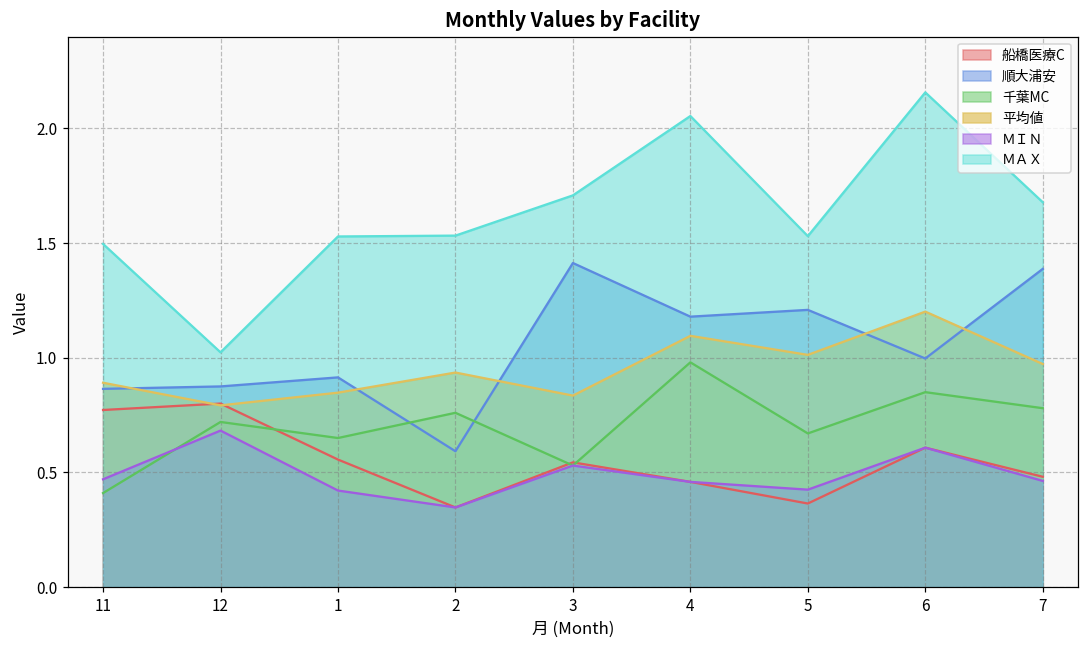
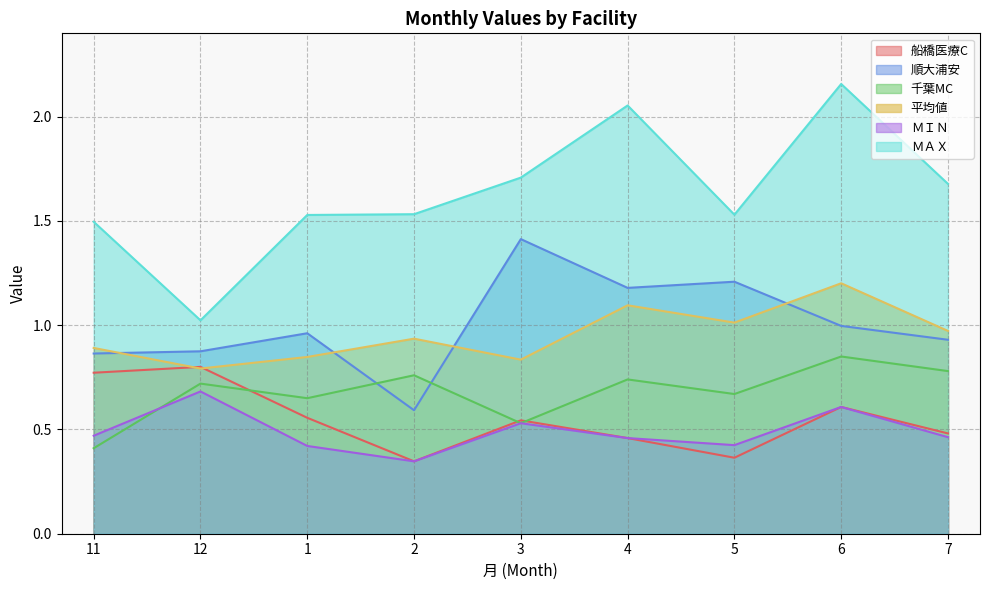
  {
    "船橋医療C": {
      "11": 0.77,
      "1": 0.56,
      "3": 0.54,
      "5": 0.36,
      "7": 0.48
    },
    "順大浦安": {
      "11": 0.86,
      "12": 0.87,
-     "1": 0.91,
+     "1": 0.96,
      "2": 0.59,
      "3": 1.41,
      "4": 1.18,
      "5": 1.21,
      "6": 1.00,
-     "7": 1.39
+     "7": 0.93
    },
    "千葉MC": {
      "11": 0.41,
      "12": 0.72,
      "1": 0.65,
      "2": 0.76,
-     "4": 0.98,
+     "4": 0.74,
      "5": 0.67,
      "6": 0.85,
      "7": 0.78
    },
    "平均値": {
      "11": 0.89,
      "1": 0.85,
      "2": 0.94,
      "3": 0.83,
      "4": 1.10,
      "5": 1.01,
      "6": 1.20,
      "7": 0.97
    },
    "ＭＩＮ": {
      "11": 0.47,
      "12": 0.68,
      "1": 0.42,
      "5": 0.42,
      "7": 0.46
    },
    "ＭＡＸ": {
      "11": 1.50,
      "12": 1.02,
      "1": 1.53,
      "2": 1.53,
      "3": 1.71,
      "4": 2.05,
      "5": 1.53,
      "6": 2.16,
      "7": 1.68
    }
  }
